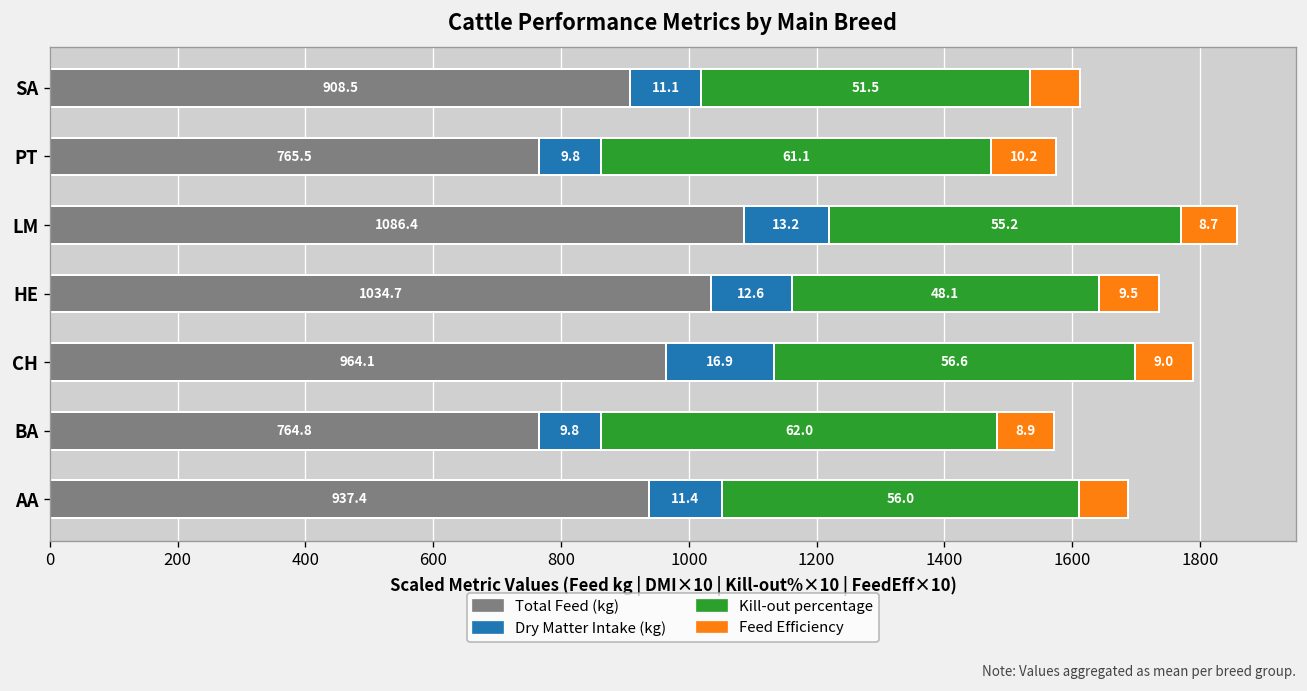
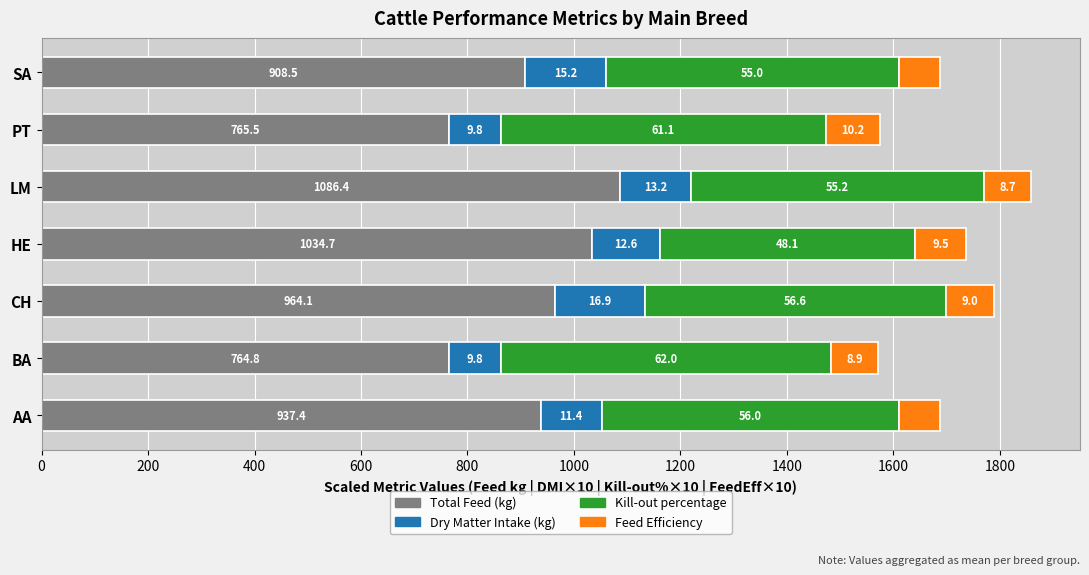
  {
    "Total Feed (kg)": {
      "SA": 908.5,
      "PT": 765.5,
      "LM": 1086.4,
      "HE": 1034.7,
      "CH": 964.1,
      "BA": 764.8,
      "AA": 937.4
    },
    "Dry Matter Intake (kg)": {
-     "SA": 11.1
+     "SA": 15.2
    },
    "Kill-out percentage": {
-     "SA": 51.5
+     "SA": 55.0
    },
    "Feed Efficiency": {
      "SA": 80,
      "AA": 80
    }
  }
